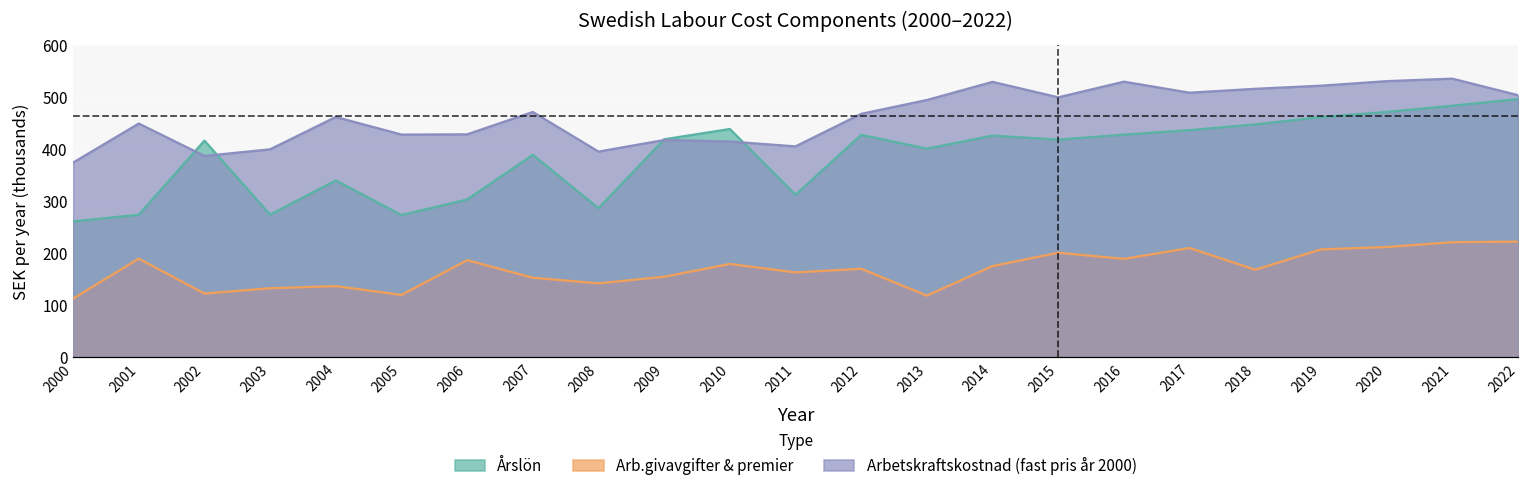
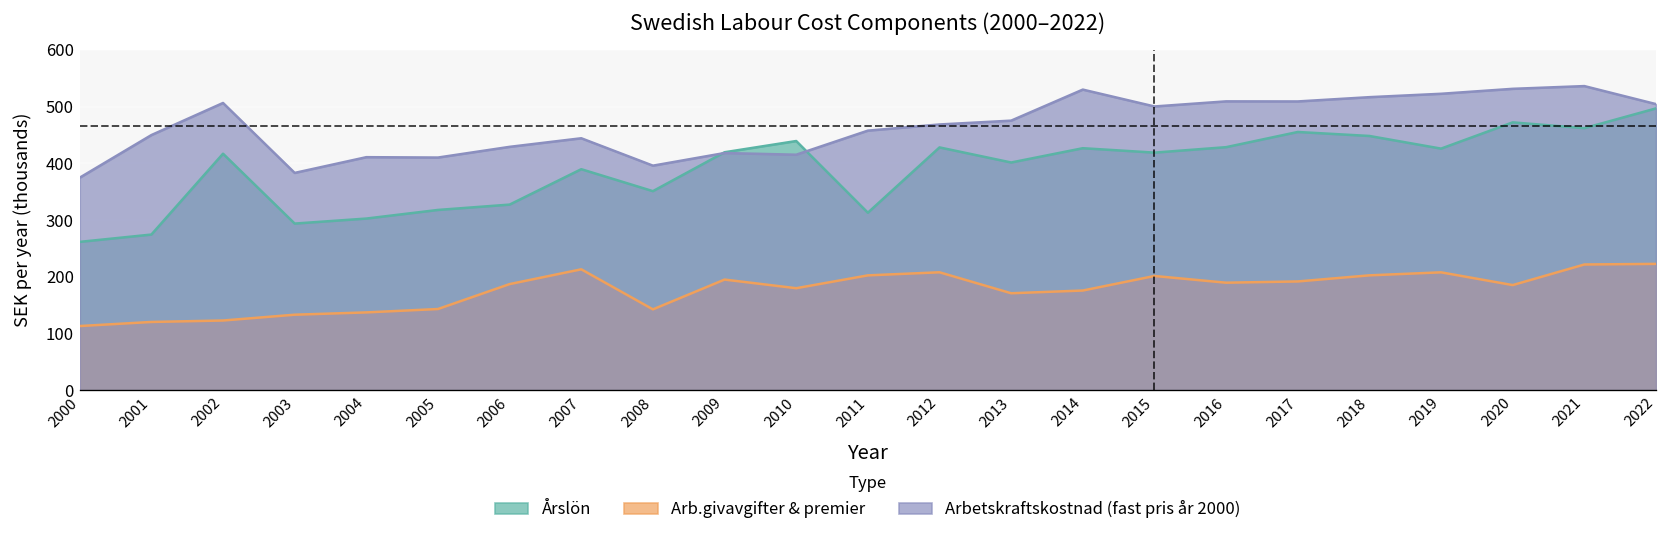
  {
    "Årslön": {
      "2000": 260,
      "2001": 270,
      "2002": 420,
-     "2003": 270,
-     "2004": 340,
-     "2005": 270,
-     "2006": 300,
+     "2003": 290,
+     "2004": 300,
+     "2005": 320,
+     "2006": 330,
      "2007": 390,
-     "2008": 290,
+     "2008": 350,
      "2010": 440,
      "2011": 310,
      "2012": 430,
      "2013": 400,
      "2014": 430,
      "2015": 420,
      "2016": 430,
-     "2017": 440,
+     "2017": 460,
      "2018": 450,
-     "2019": 460,
+     "2019": 430,
      "2020": 470,
-     "2021": 480,
+     "2021": 460,
      "2022": 500
    },
    "Arb.givavgifter & premier": {
      "2000": 110,
-     "2001": 190,
+     "2001": 120,
      "2002": 120,
      "2003": 130,
      "2004": 140,
-     "2005": 120,
+     "2005": 140,
      "2006": 190,
-     "2007": 150,
+     "2007": 210,
      "2008": 140,
-     "2009": 160,
+     "2009": 200,
      "2010": 180,
-     "2011": 160,
-     "2012": 170,
-     "2013": 120,
+     "2011": 200,
+     "2012": 210,
+     "2013": 170,
      "2014": 180,
      "2015": 200,
      "2016": 190,
-     "2017": 210,
-     "2018": 170,
+     "2017": 190,
+     "2018": 200,
      "2019": 210,
-     "2020": 210,
+     "2020": 190,
      "2021": 220,
      "2022": 220
    },
    "Arbetskraftskostnad (fast pris år 2000)": {
      "2000": 370,
      "2001": 450,
-     "2002": 390,
-     "2003": 400,
-     "2004": 460,
-     "2005": 430,
+     "2002": 510,
+     "2003": 380,
+     "2004": 410,
+     "2005": 410,
      "2006": 430,
-     "2007": 470,
+     "2007": 440,
      "2008": 400,
      "2010": 420,
-     "2011": 410,
+     "2011": 460,
      "2012": 470,
-     "2013": 500,
+     "2013": 480,
      "2014": 530,
      "2015": 500,
-     "2016": 530,
+     "2016": 510,
      "2017": 510,
      "2018": 520,
      "2019": 520,
      "2020": 530,
      "2021": 540,
      "2022": 500
    }
  }
